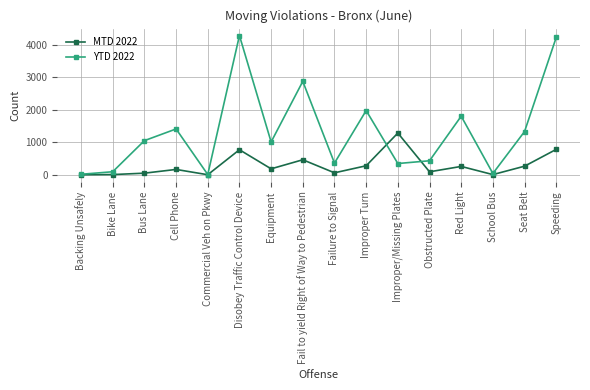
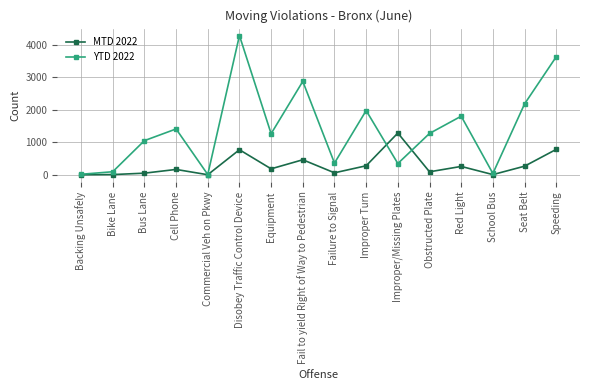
  {
    "MTD 2022": {
      "Bike Lane": 0,
      "Bus Lane": 100,
      "Cell Phone": 200,
      "Disobey Traffic Control Device": 800,
      "Equipment": 200,
      "Fail to yield Right of Way to Pedestrian": 500,
      "Failure to Signal": 100,
      "Improper Turn": 300,
      "Improper/Missing Plates": 1300,
      "Obstructed Plate": 100,
      "Red Light": 300,
      "Seat Belt": 300,
      "Speeding": 800
    },
    "YTD 2022": {
      "Bike Lane": 100,
      "Bus Lane": 1100,
      "Cell Phone": 1400,
      "Disobey Traffic Control Device": 4300,
-     "Equipment": 1000,
+     "Equipment": 1300,
      "Fail to yield Right of Way to Pedestrian": 2900,
      "Failure to Signal": 400,
      "Improper Turn": 2000,
      "Improper/Missing Plates": 300,
-     "Obstructed Plate": 400,
+     "Obstructed Plate": 1300,
      "Red Light": 1800,
-     "Seat Belt": 1300,
-     "Speeding": 4200
+     "Seat Belt": 2200,
+     "Speeding": 3600
    }
  }
